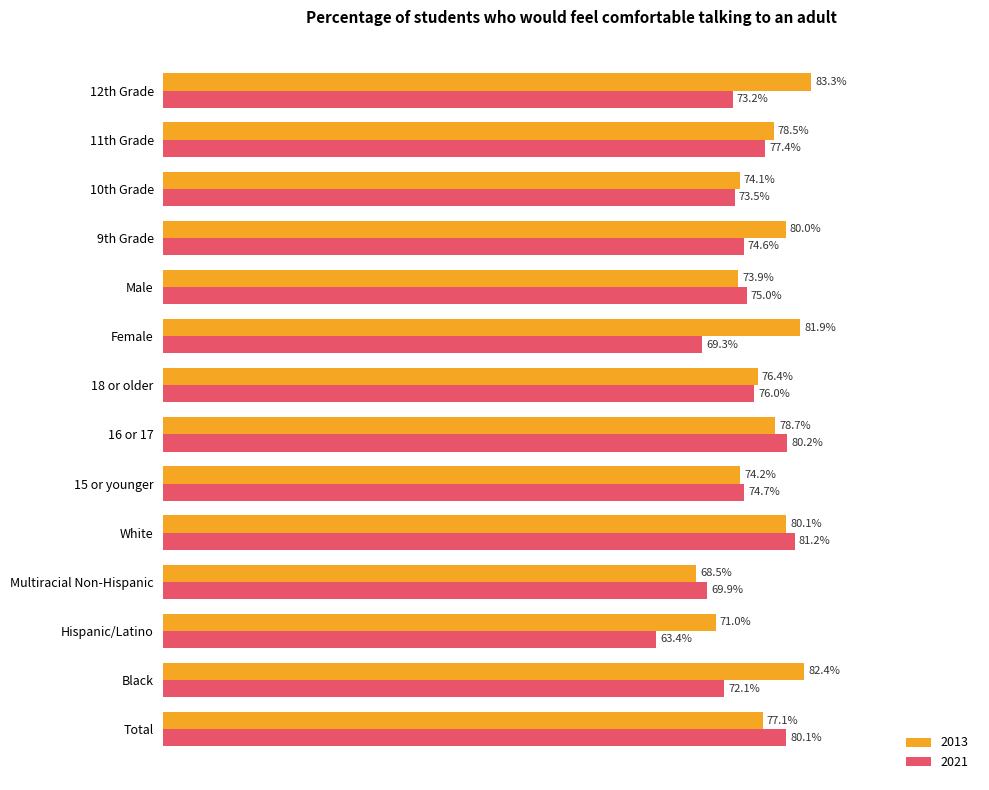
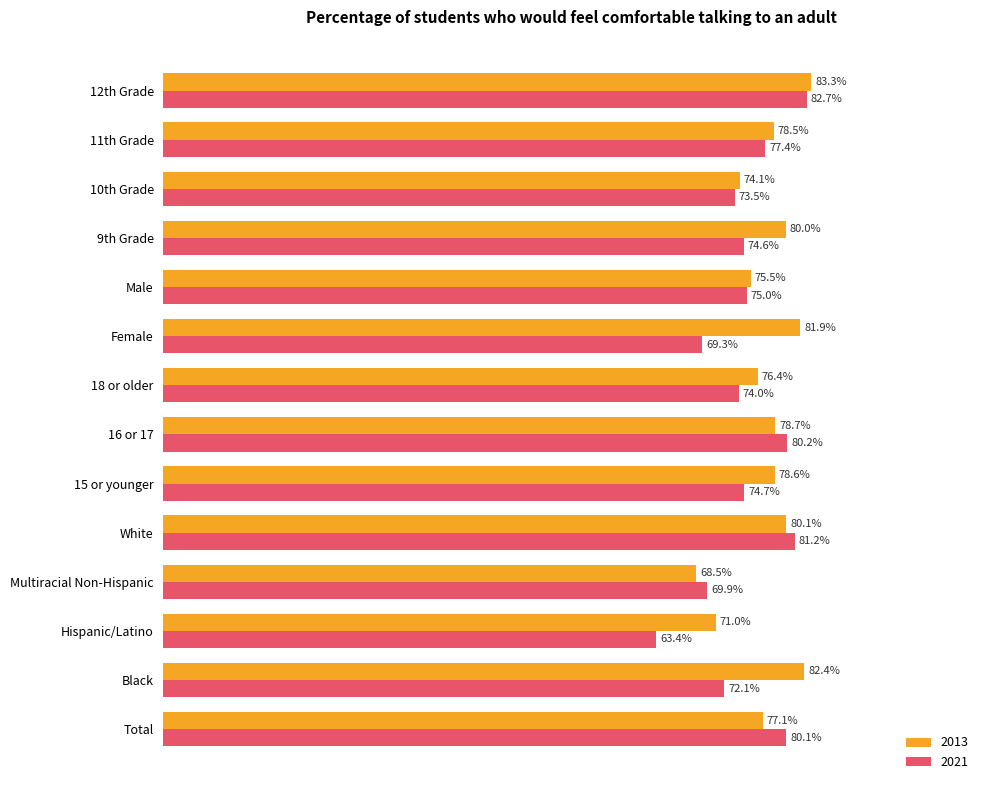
  {
    "2013": {
      "12th Grade": "83.3%",
      "11th Grade": "78.5%",
      "10th Grade": "74.1%",
      "9th Grade": "80.0%",
-     "Male": "73.9%",
+     "Male": "75.5%",
      "Female": "81.9%",
      "18 or older": "76.4%",
      "16 or 17": "78.7%",
-     "15 or younger": "74.2%",
+     "15 or younger": "78.6%",
      "White": "80.1%",
      "Multiracial Non-Hispanic": "68.5%",
      "Hispanic/Latino": "71.0%",
      "Black": "82.4%",
      "Total": "77.1%"
    },
    "2021": {
-     "12th Grade": "73.2%",
+     "12th Grade": "82.7%",
      "11th Grade": "77.4%",
      "10th Grade": "73.5%",
      "9th Grade": "74.6%",
      "Male": "75.0%",
      "Female": "69.3%",
-     "18 or older": "76.0%",
+     "18 or older": "74.0%",
      "16 or 17": "80.2%",
      "15 or younger": "74.7%",
      "White": "81.2%",
      "Multiracial Non-Hispanic": "69.9%",
      "Hispanic/Latino": "63.4%",
      "Black": "72.1%",
      "Total": "80.1%"
    }
  }
